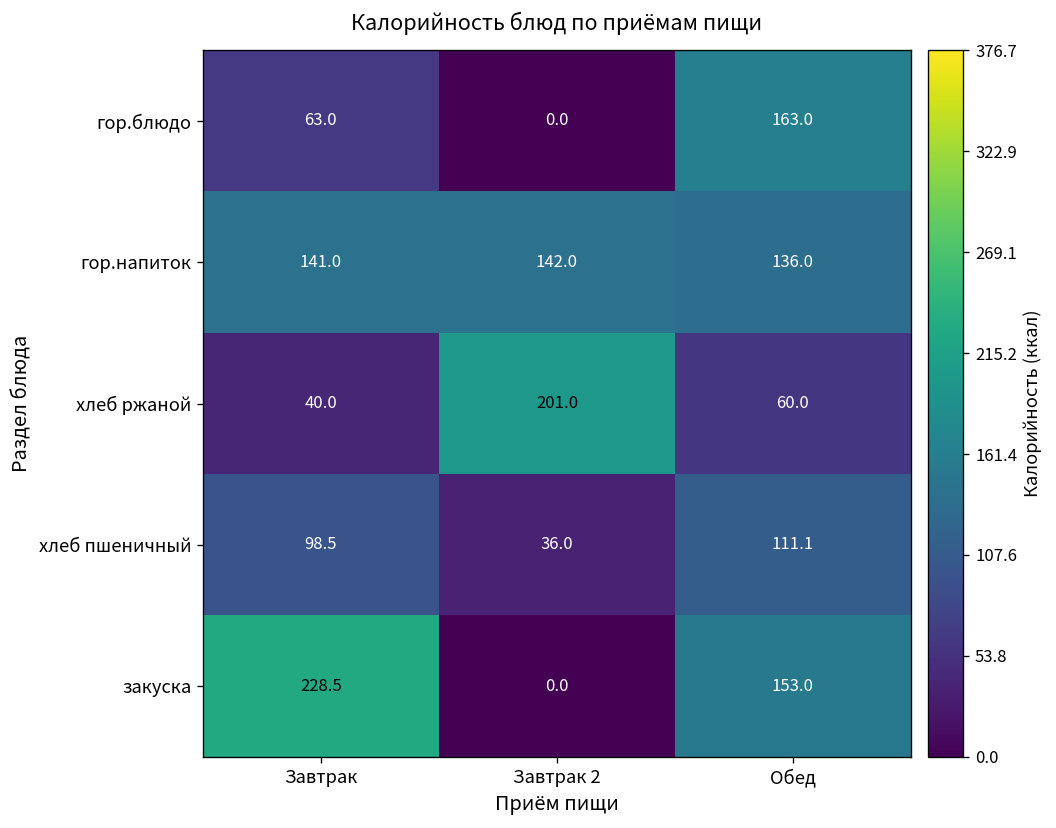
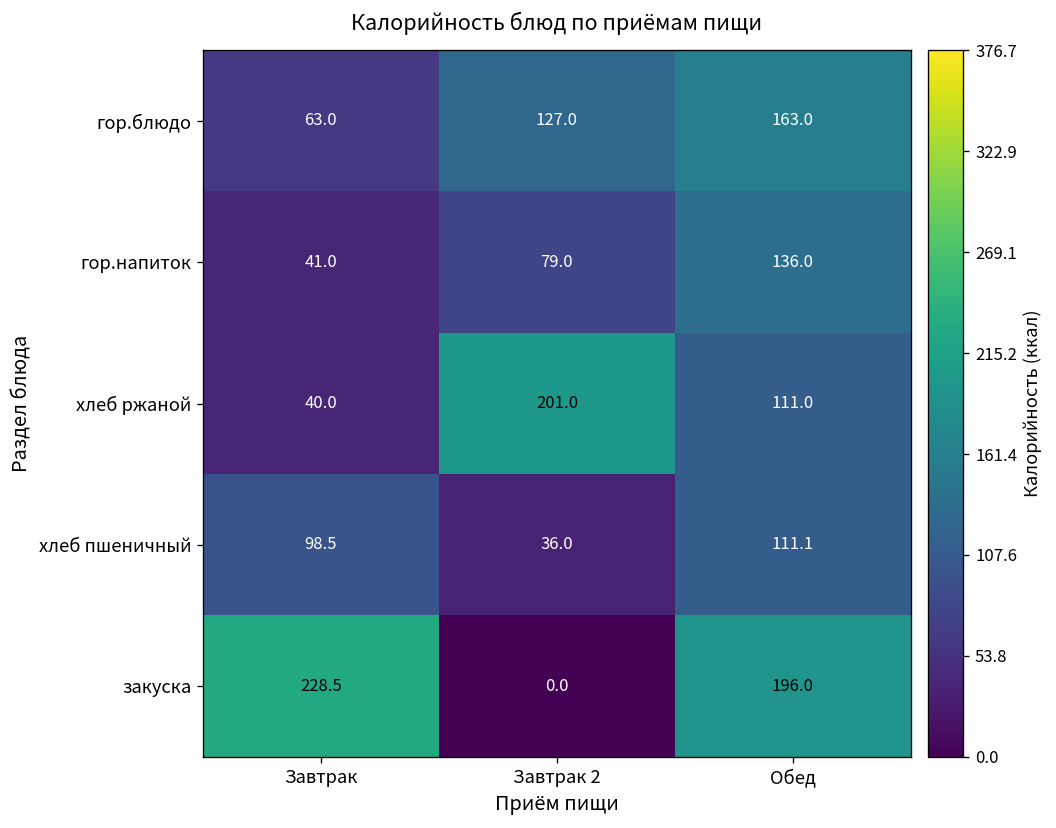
  {
    "гор.блюдо": {
      "Завтрак": 63.0,
-     "Завтрак 2": 0.0,
+     "Завтрак 2": 127.0,
      "Обед": 163.0
    },
    "гор.напиток": {
-     "Завтрак": 141.0,
-     "Завтрак 2": 142.0,
+     "Завтрак": 41.0,
+     "Завтрак 2": 79.0,
      "Обед": 136.0
    },
    "хлеб ржаной": {
      "Завтрак": 40.0,
      "Завтрак 2": 201.0,
-     "Обед": 60.0
+     "Обед": 111.0
    },
    "хлеб пшеничный": {
      "Завтрак": 98.5,
      "Завтрак 2": 36.0,
      "Обед": 111.1
    },
    "закуска": {
      "Завтрак": 228.5,
      "Завтрак 2": 0.0,
-     "Обед": 153.0
+     "Обед": 196.0
    }
  }
